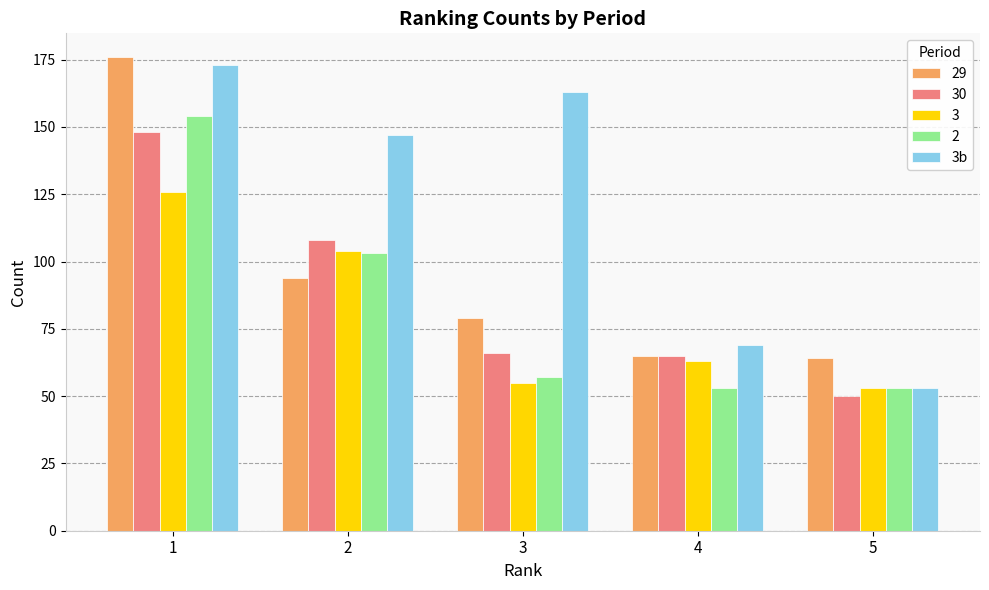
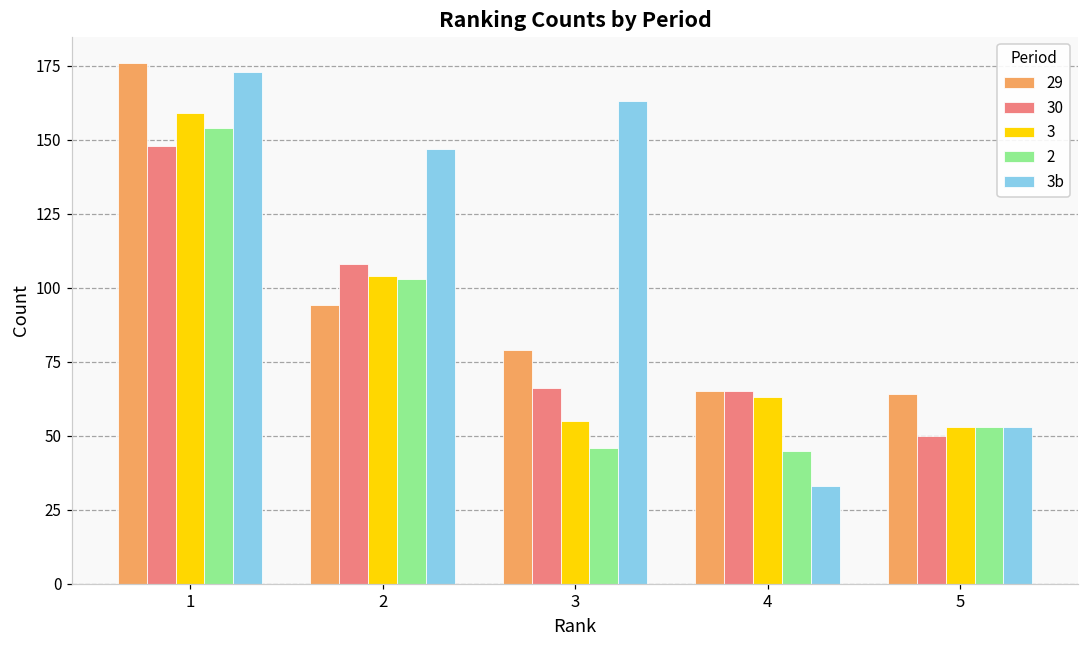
  {
    "3": {
-     "1": 126,
+     "1": 159,
      "2": 104,
      "3": 55,
      "4": 63,
      "5": 53
    },
    "2": {
      "1": 154,
      "2": 103,
-     "3": 57,
-     "4": 53,
+     "3": 46,
+     "4": 45,
      "5": 53
    },
    "3b": {
      "1": 173,
      "2": 147,
      "3": 163,
-     "4": 69,
+     "4": 33,
      "5": 53
    }
  }
